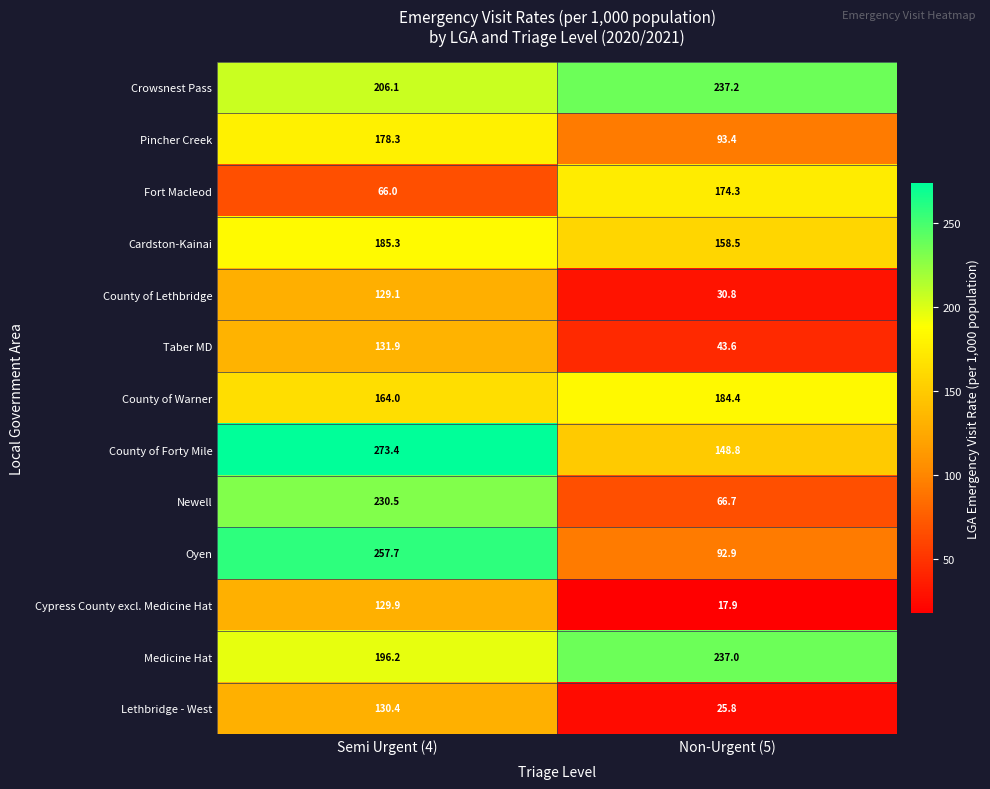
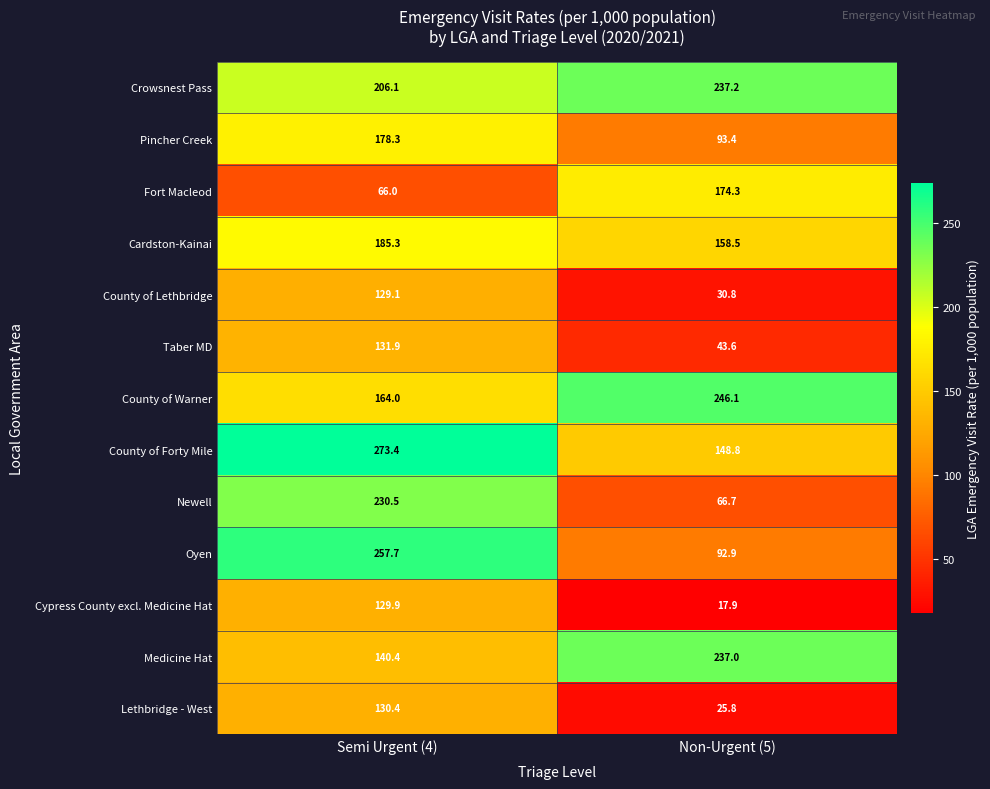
  {
    "Crowsnest Pass": {
      "Semi Urgent (4)": 206.1,
      "Non-Urgent (5)": 237.2
    },
    "Pincher Creek": {
      "Semi Urgent (4)": 178.3,
      "Non-Urgent (5)": 93.4
    },
    "Fort Macleod": {
      "Semi Urgent (4)": 66.0,
      "Non-Urgent (5)": 174.3
    },
    "Cardston-Kainai": {
      "Semi Urgent (4)": 185.3,
      "Non-Urgent (5)": 158.5
    },
    "County of Lethbridge": {
      "Semi Urgent (4)": 129.1,
      "Non-Urgent (5)": 30.8
    },
    "Taber MD": {
      "Semi Urgent (4)": 131.9,
      "Non-Urgent (5)": 43.6
    },
    "County of Warner": {
      "Semi Urgent (4)": 164.0,
-     "Non-Urgent (5)": 184.4
+     "Non-Urgent (5)": 246.1
    },
    "County of Forty Mile": {
      "Semi Urgent (4)": 273.4,
      "Non-Urgent (5)": 148.8
    },
    "Newell": {
      "Semi Urgent (4)": 230.5,
      "Non-Urgent (5)": 66.7
    },
    "Oyen": {
      "Semi Urgent (4)": 257.7,
      "Non-Urgent (5)": 92.9
    },
    "Cypress County excl. Medicine Hat": {
      "Semi Urgent (4)": 129.9,
      "Non-Urgent (5)": 17.9
    },
    "Medicine Hat": {
-     "Semi Urgent (4)": 196.2,
+     "Semi Urgent (4)": 140.4,
      "Non-Urgent (5)": 237.0
    },
    "Lethbridge - West": {
      "Semi Urgent (4)": 130.4,
      "Non-Urgent (5)": 25.8
    }
  }
